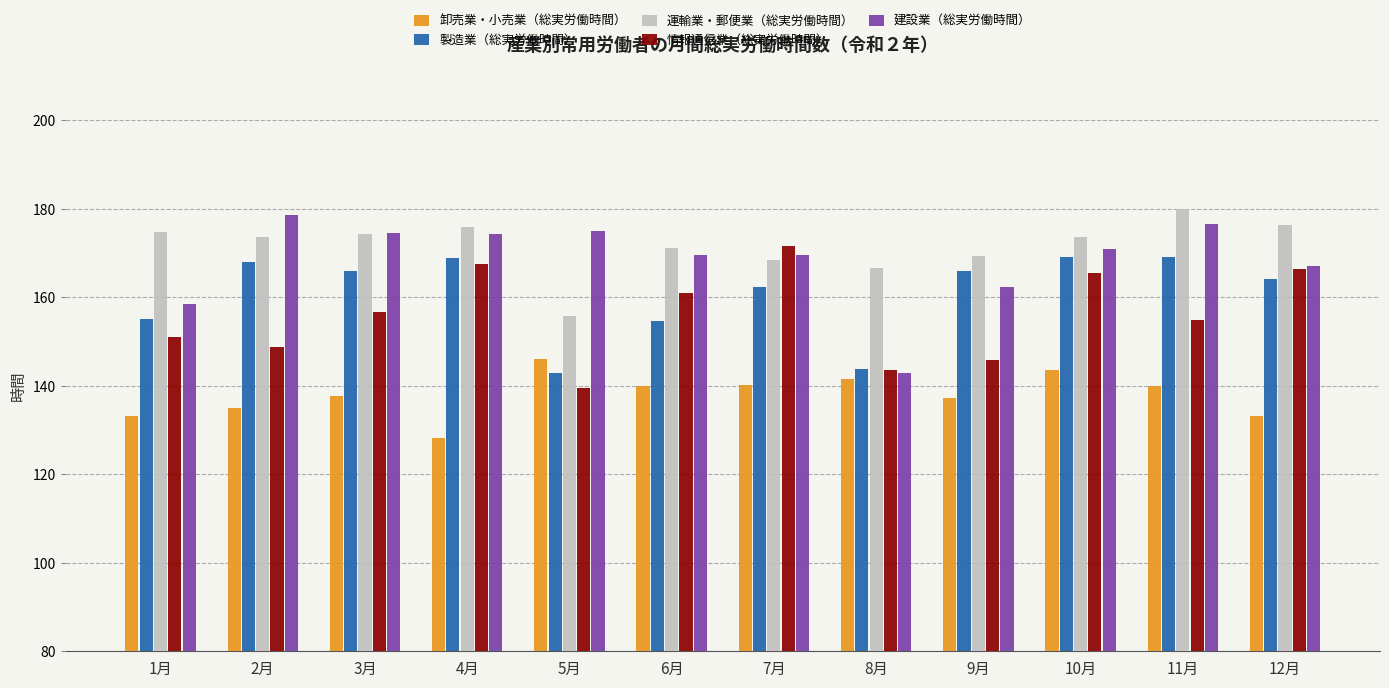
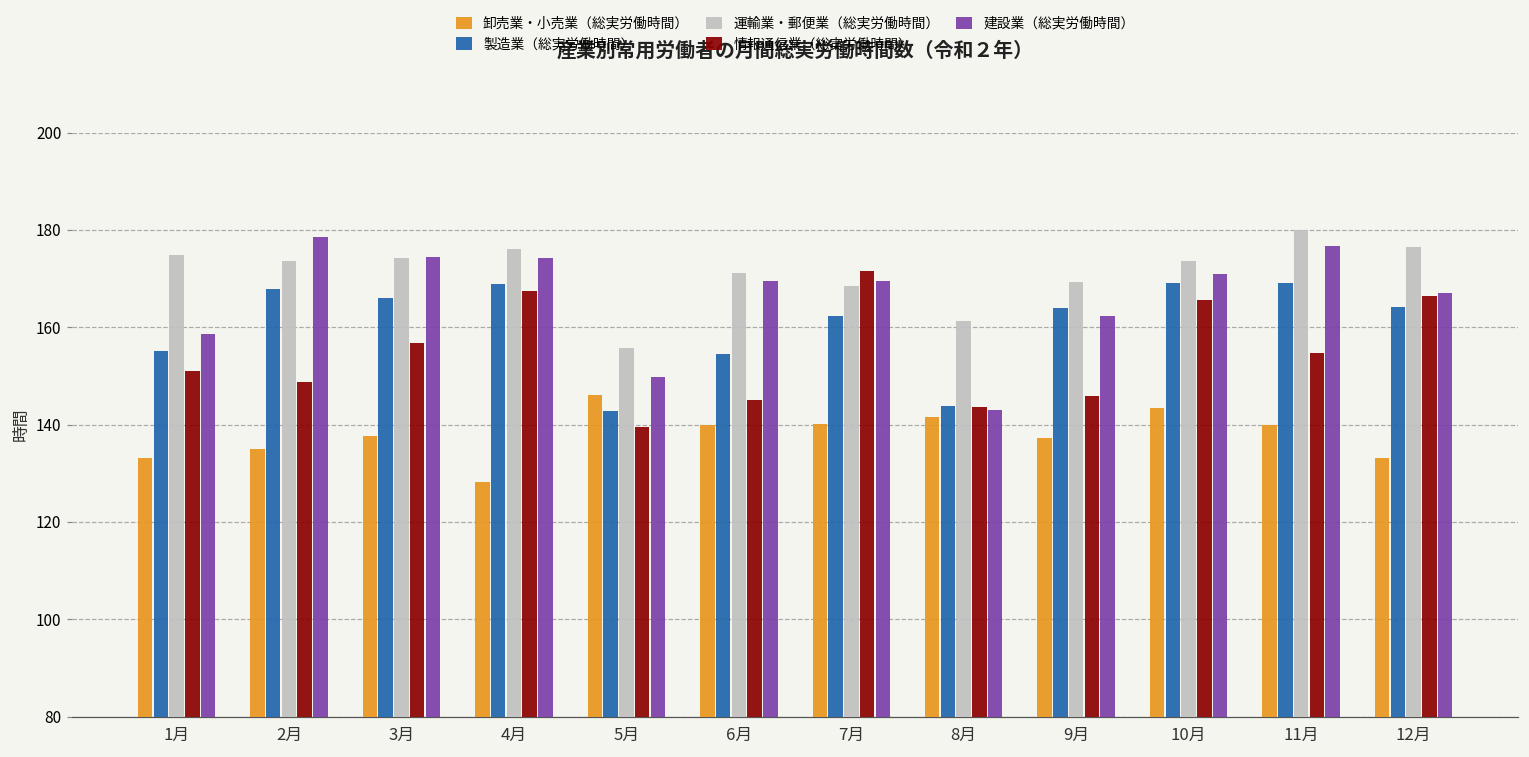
  {
    "卸売業・小売業（総実労働時間）": {
      "1月": 133,
      "2月": 135,
      "3月": 138,
      "4月": 128,
      "5月": 146,
      "6月": 140,
      "7月": 140,
      "8月": 142,
      "9月": 137,
      "10月": 144,
      "11月": 140,
      "12月": 133
    },
    "製造業（総実労働時間）": {
      "1月": 155,
      "2月": 168,
      "3月": 166,
      "4月": 169,
      "5月": 143,
      "6月": 155,
      "7月": 162,
      "8月": 144,
-     "9月": 166,
+     "9月": 164,
      "10月": 169,
      "11月": 169,
      "12月": 164
    },
    "運輸業・郵便業（総実労働時間）": {
      "1月": 175,
      "2月": 174,
      "3月": 174,
      "4月": 176,
      "5月": 156,
      "6月": 171,
      "7月": 168,
-     "8月": 167,
+     "8月": 161,
      "9月": 169,
      "10月": 174,
      "11月": 180,
      "12月": 176
    },
    "情報通信業（総実労働時間）": {
      "1月": 151,
      "2月": 149,
      "3月": 157,
      "4月": 168,
      "5月": 140,
-     "6月": 161,
+     "6月": 145,
      "7月": 172,
      "8月": 144,
      "9月": 146,
      "10月": 166,
      "11月": 155,
      "12月": 167
    },
    "建設業（総実労働時間）": {
      "1月": 159,
      "2月": 179,
      "3月": 175,
      "4月": 174,
-     "5月": 175,
+     "5月": 150,
      "6月": 170,
      "7月": 170,
      "8月": 143,
      "9月": 162,
      "10月": 171,
      "11月": 177,
      "12月": 167
    }
  }
